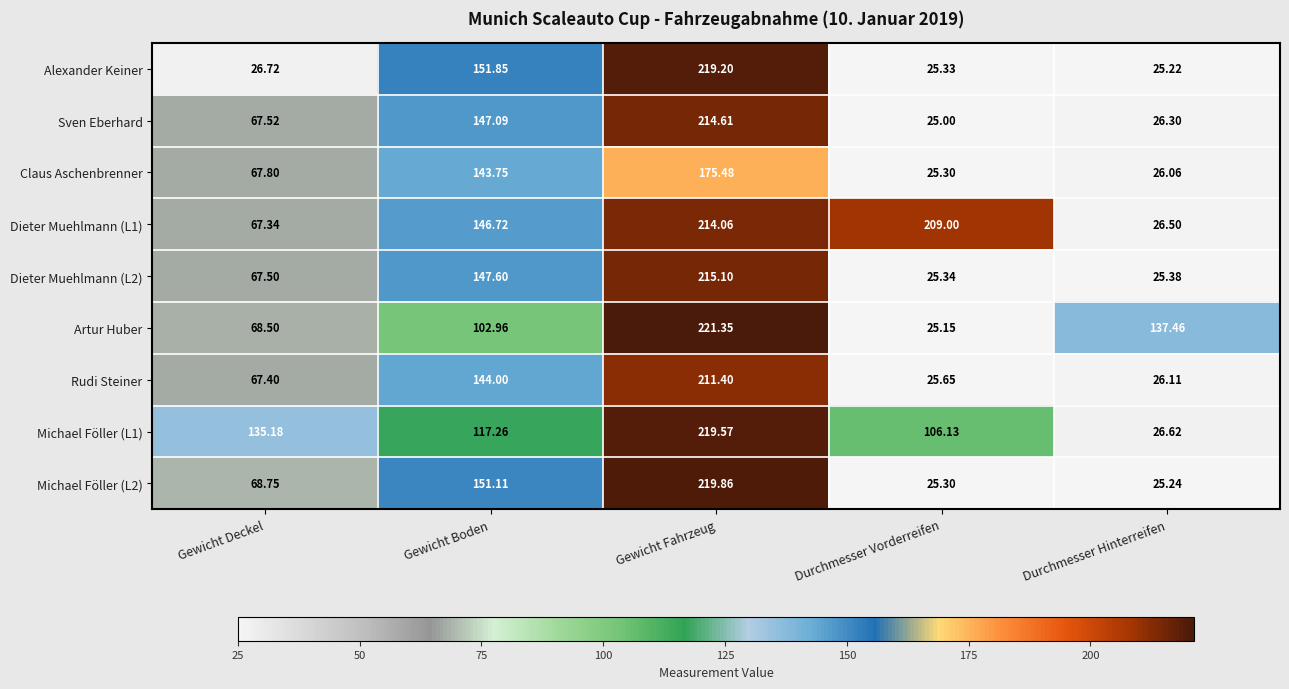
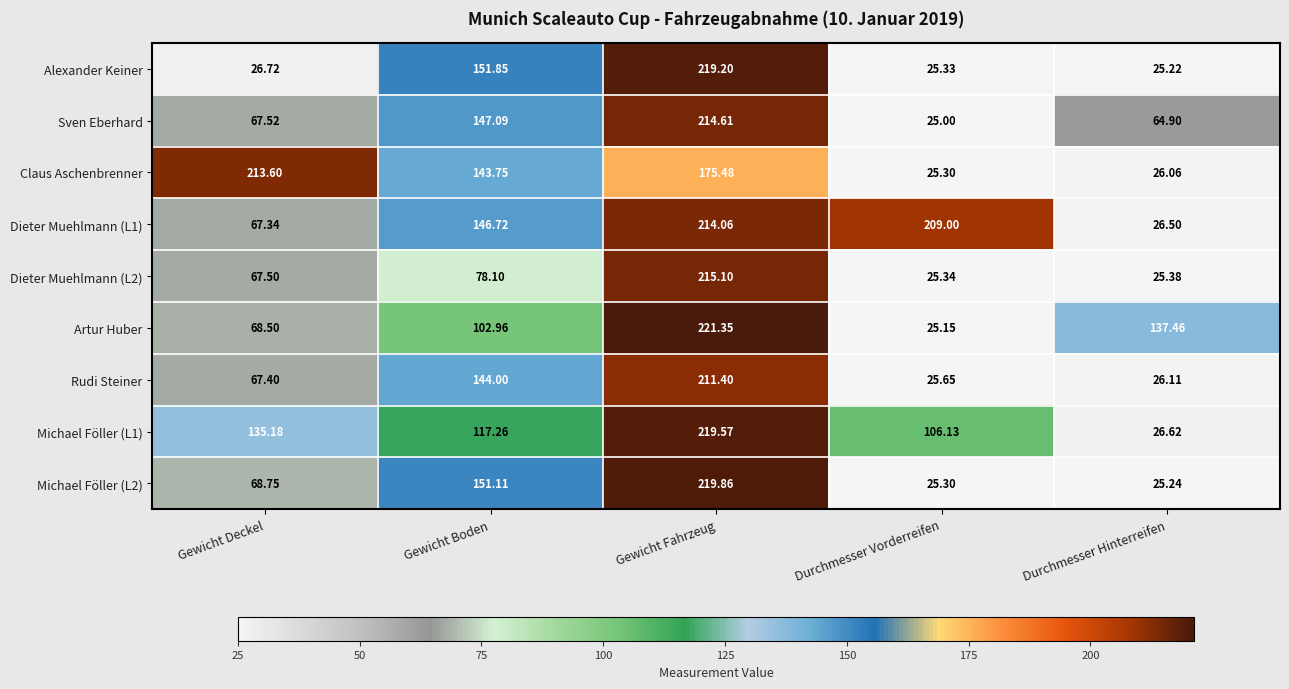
  {
    "Alexander Keiner": {
      "Gewicht Deckel": 26.72,
      "Gewicht Boden": 151.85,
      "Gewicht Fahrzeug": 219.20,
      "Durchmesser Vorderreifen": 25.33,
      "Durchmesser Hinterreifen": 25.22
    },
    "Sven Eberhard": {
      "Gewicht Deckel": 67.52,
      "Gewicht Boden": 147.09,
      "Gewicht Fahrzeug": 214.61,
      "Durchmesser Vorderreifen": 25.00,
-     "Durchmesser Hinterreifen": 26.30
+     "Durchmesser Hinterreifen": 64.90
    },
    "Claus Aschenbrenner": {
-     "Gewicht Deckel": 67.80,
+     "Gewicht Deckel": 213.60,
      "Gewicht Boden": 143.75,
      "Gewicht Fahrzeug": 175.48,
      "Durchmesser Vorderreifen": 25.30,
      "Durchmesser Hinterreifen": 26.06
    },
    "Dieter Muehlmann (L1)": {
      "Gewicht Deckel": 67.34,
      "Gewicht Boden": 146.72,
      "Gewicht Fahrzeug": 214.06,
      "Durchmesser Vorderreifen": 209.00,
      "Durchmesser Hinterreifen": 26.50
    },
    "Dieter Muehlmann (L2)": {
      "Gewicht Deckel": 67.50,
-     "Gewicht Boden": 147.60,
+     "Gewicht Boden": 78.10,
      "Gewicht Fahrzeug": 215.10,
      "Durchmesser Vorderreifen": 25.34,
      "Durchmesser Hinterreifen": 25.38
    },
    "Artur Huber": {
      "Gewicht Deckel": 68.50,
      "Gewicht Boden": 102.96,
      "Gewicht Fahrzeug": 221.35,
      "Durchmesser Vorderreifen": 25.15,
      "Durchmesser Hinterreifen": 137.46
    },
    "Rudi Steiner": {
      "Gewicht Deckel": 67.40,
      "Gewicht Boden": 144.00,
      "Gewicht Fahrzeug": 211.40,
      "Durchmesser Vorderreifen": 25.65,
      "Durchmesser Hinterreifen": 26.11
    },
    "Michael Föller (L1)": {
      "Gewicht Deckel": 135.18,
      "Gewicht Boden": 117.26,
      "Gewicht Fahrzeug": 219.57,
      "Durchmesser Vorderreifen": 106.13,
      "Durchmesser Hinterreifen": 26.62
    },
    "Michael Föller (L2)": {
      "Gewicht Deckel": 68.75,
      "Gewicht Boden": 151.11,
      "Gewicht Fahrzeug": 219.86,
      "Durchmesser Vorderreifen": 25.30,
      "Durchmesser Hinterreifen": 25.24
    }
  }
